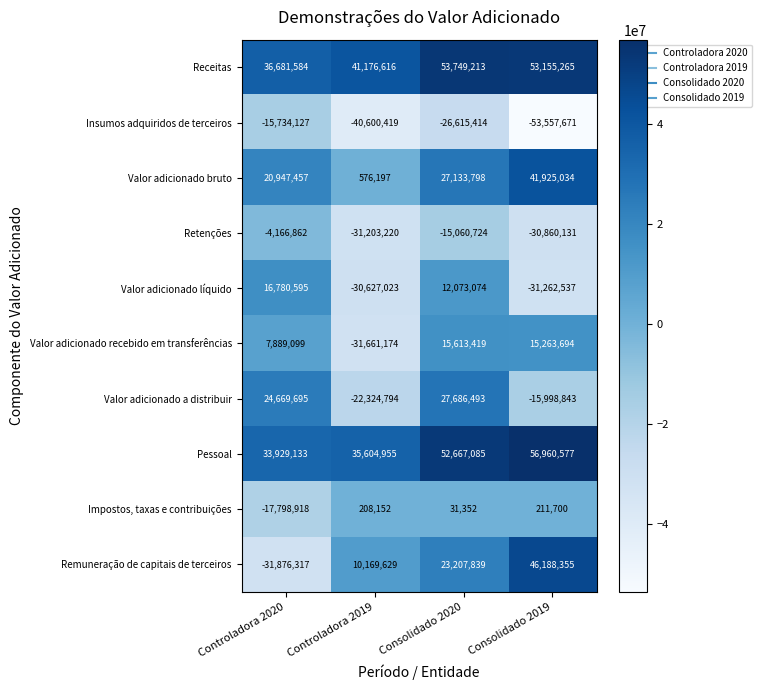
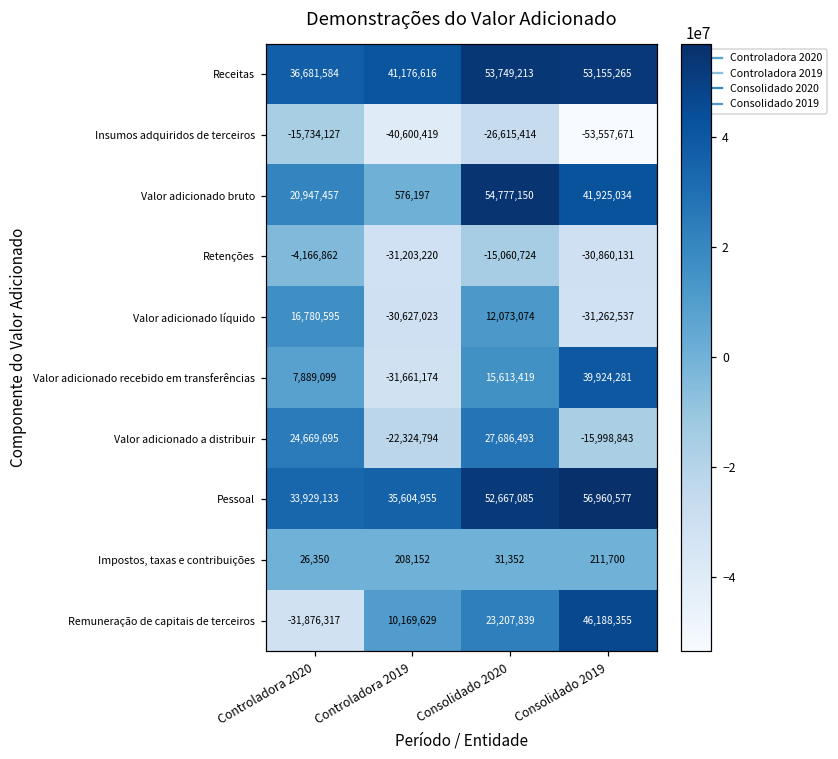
  {
    "Receitas": {
      "Controladora 2020": "36,681,584",
      "Controladora 2019": "41,176,616",
      "Consolidado 2020": "53,749,213",
      "Consolidado 2019": "53,155,265"
    },
    "Insumos adquiridos de terceiros": {
      "Controladora 2020": "-15,734,127",
      "Controladora 2019": "-40,600,419",
      "Consolidado 2020": "-26,615,414",
      "Consolidado 2019": "-53,557,671"
    },
    "Valor adicionado bruto": {
      "Controladora 2020": "20,947,457",
      "Controladora 2019": "576,197",
-     "Consolidado 2020": "27,133,798",
+     "Consolidado 2020": "54,777,150",
      "Consolidado 2019": "41,925,034"
    },
    "Retenções": {
      "Controladora 2020": "-4,166,862",
      "Controladora 2019": "-31,203,220",
      "Consolidado 2020": "-15,060,724",
      "Consolidado 2019": "-30,860,131"
    },
    "Valor adicionado líquido": {
      "Controladora 2020": "16,780,595",
      "Controladora 2019": "-30,627,023",
      "Consolidado 2020": "12,073,074",
      "Consolidado 2019": "-31,262,537"
    },
    "Valor adicionado recebido em transferências": {
      "Controladora 2020": "7,889,099",
      "Controladora 2019": "-31,661,174",
      "Consolidado 2020": "15,613,419",
-     "Consolidado 2019": "15,263,694"
+     "Consolidado 2019": "39,924,281"
    },
    "Valor adicionado a distribuir": {
      "Controladora 2020": "24,669,695",
      "Controladora 2019": "-22,324,794",
      "Consolidado 2020": "27,686,493",
      "Consolidado 2019": "-15,998,843"
    },
    "Pessoal": {
      "Controladora 2020": "33,929,133",
      "Controladora 2019": "35,604,955",
      "Consolidado 2020": "52,667,085",
      "Consolidado 2019": "56,960,577"
    },
    "Impostos, taxas e contribuições": {
-     "Controladora 2020": "-17,798,918",
+     "Controladora 2020": "26,350",
      "Controladora 2019": "208,152",
      "Consolidado 2020": "31,352",
      "Consolidado 2019": "211,700"
    },
    "Remuneração de capitais de terceiros": {
      "Controladora 2020": "-31,876,317",
      "Controladora 2019": "10,169,629",
      "Consolidado 2020": "23,207,839",
      "Consolidado 2019": "46,188,355"
    }
  }
